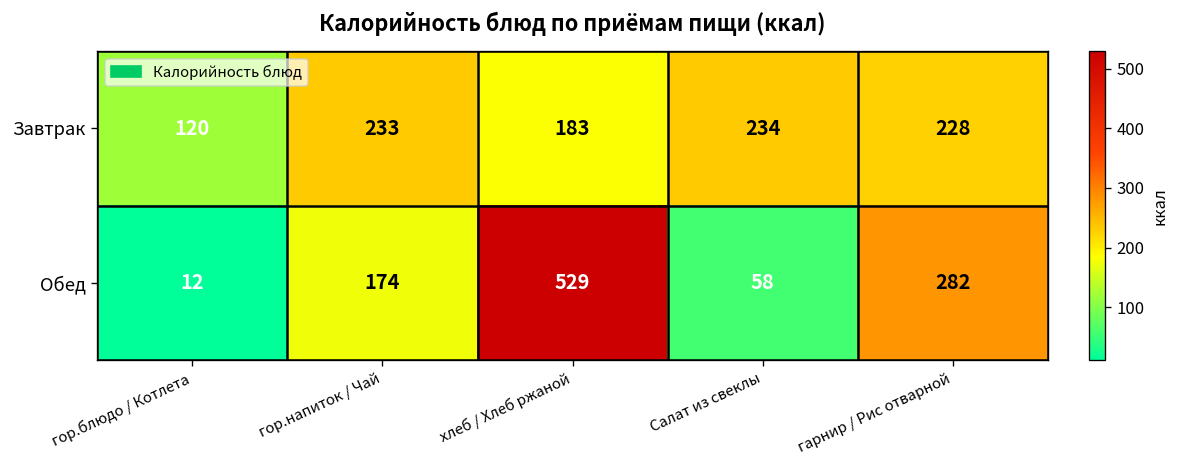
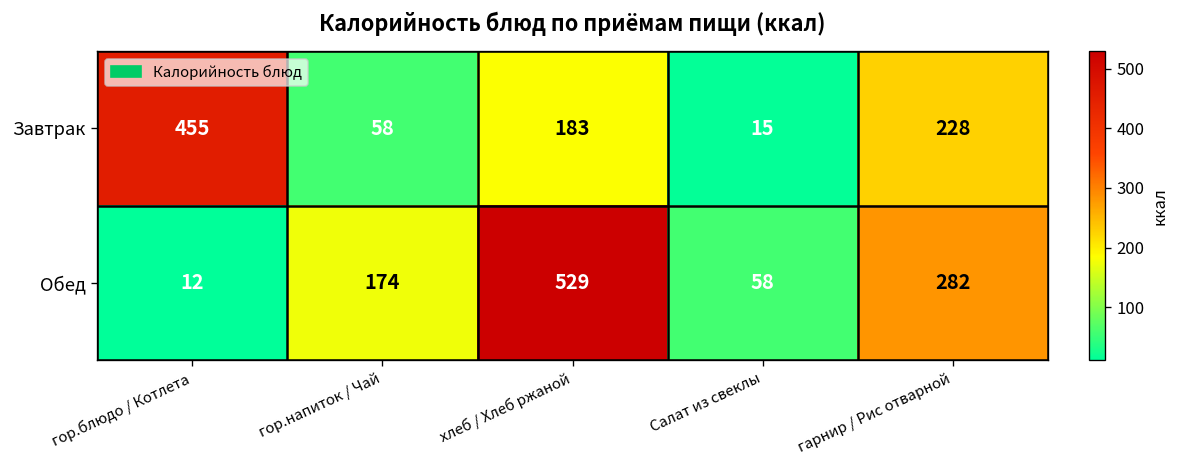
  {
    "Завтрак": {
-     "гор.блюдо / Котлета": 120,
-     "гор.напиток / Чай": 233,
+     "гор.блюдо / Котлета": 455,
+     "гор.напиток / Чай": 58,
      "хлеб / Хлеб ржаной": 183,
-     "Салат из свеклы": 234,
+     "Салат из свеклы": 15,
      "гарнир / Рис отварной": 228
    },
    "Обед": {
      "гор.блюдо / Котлета": 12,
      "гор.напиток / Чай": 174,
      "хлеб / Хлеб ржаной": 529,
      "Салат из свеклы": 58,
      "гарнир / Рис отварной": 282
    }
  }
